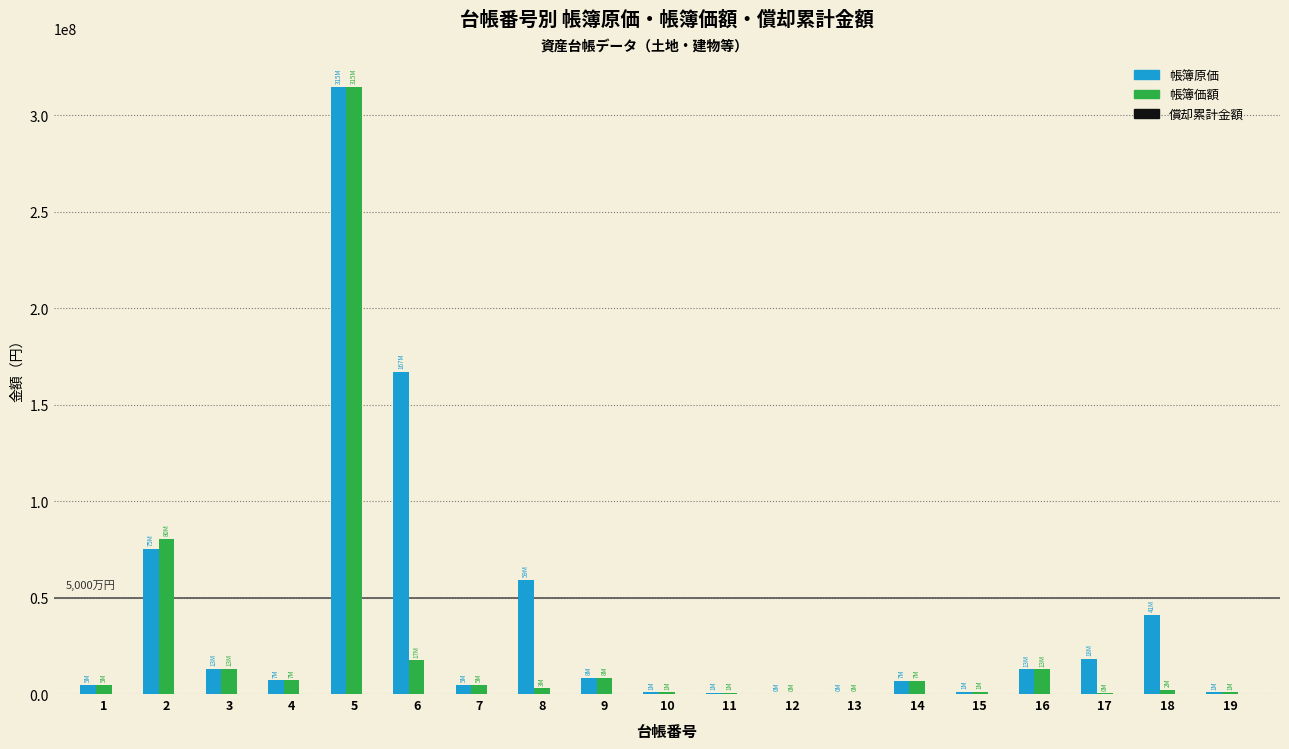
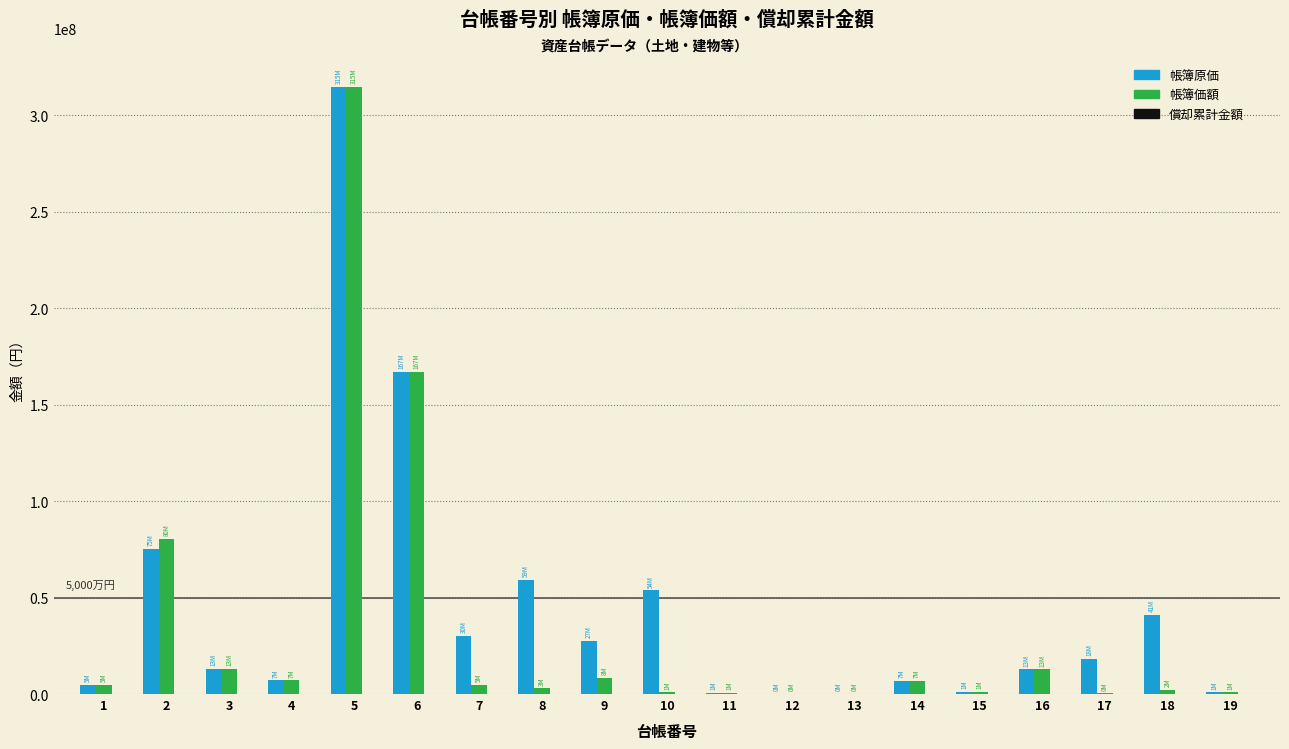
  {
    "帳簿原価": {
      "1": "5M",
      "2": "75M",
      "3": "13M",
      "4": "7M",
      "5": "315M",
      "6": "167M",
-     "7": "5M",
+     "7": "30M",
      "8": "59M",
-     "9": "8M",
-     "10": "1M",
+     "9": "27M",
+     "10": "54M",
      "11": "1M",
      "14": "7M",
      "15": "1M",
      "16": "13M",
      "17": "18M",
      "18": "41M",
      "19": "1M"
    },
    "帳簿価額": {
      "1": "5M",
      "2": "80M",
      "3": "13M",
      "4": "7M",
      "5": "315M",
-     "6": "17M",
+     "6": "167M",
      "7": "5M",
      "8": "3M",
      "9": "8M",
      "10": "1M",
      "11": "1M",
      "14": "7M",
      "15": "1M",
      "16": "13M",
      "18": "2M",
      "19": "1M"
    },
    "償却累計金額": {
      "12": "0M",
      "13": "0M",
      "17": "0M"
    }
  }
